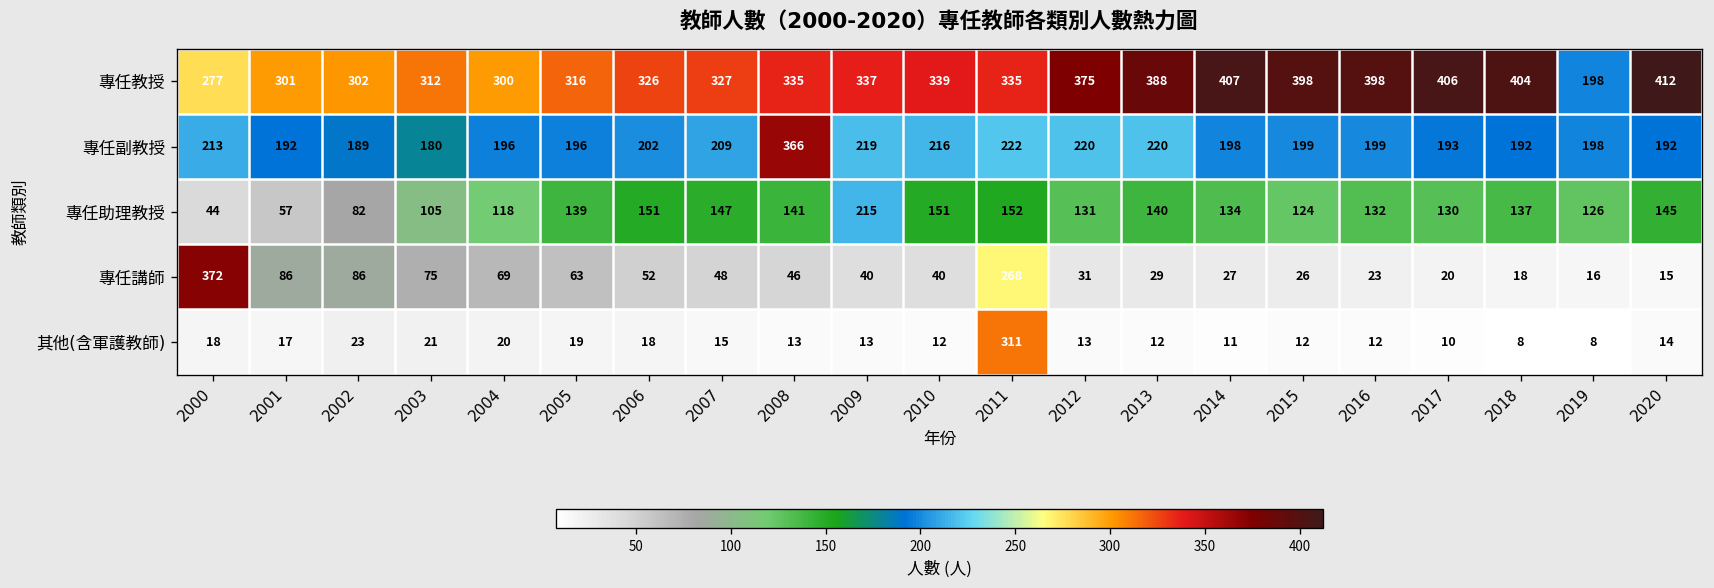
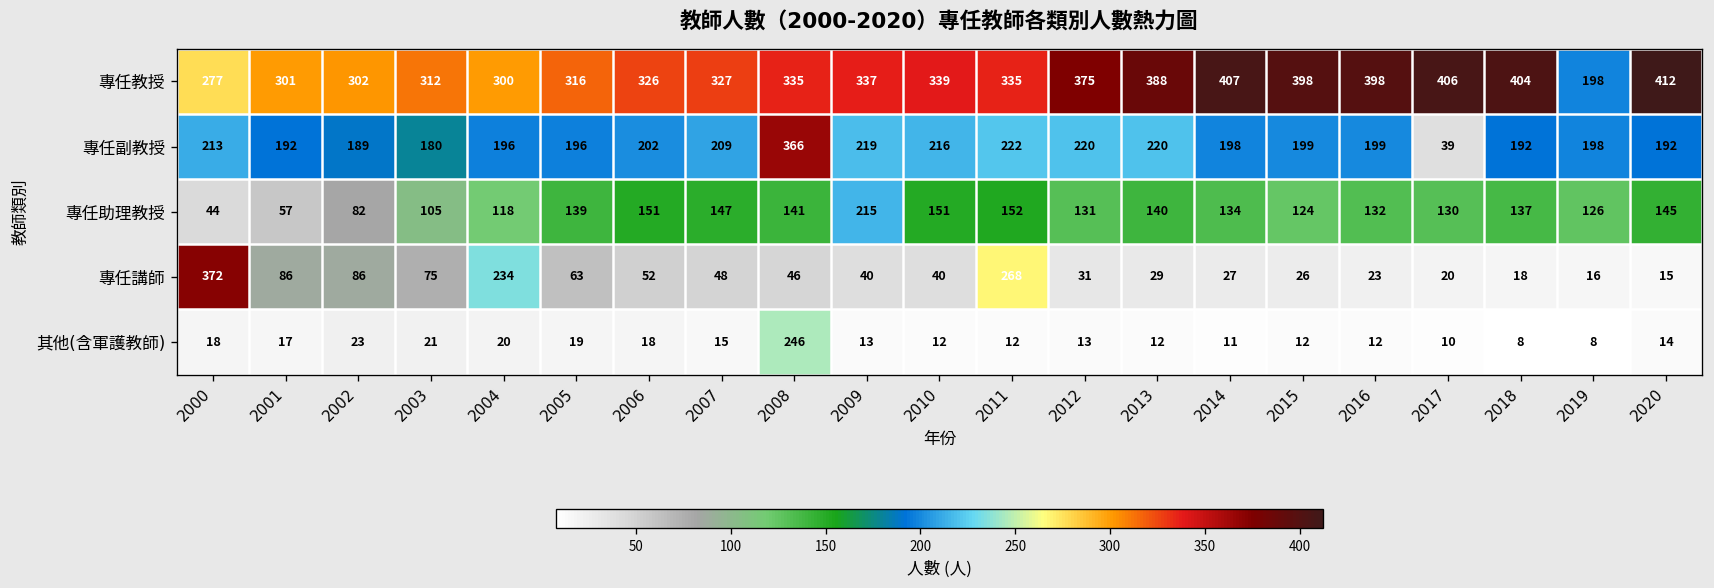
  {
    "專任教授": {
      "2000": 277,
      "2001": 301,
      "2002": 302,
      "2003": 312,
      "2004": 300,
      "2005": 316,
      "2006": 326,
      "2007": 327,
      "2008": 335,
      "2009": 337,
      "2010": 339,
      "2011": 335,
      "2012": 375,
      "2013": 388,
      "2014": 407,
      "2015": 398,
      "2016": 398,
      "2017": 406,
      "2018": 404,
      "2019": 198,
      "2020": 412
    },
    "專任副教授": {
      "2000": 213,
      "2001": 192,
      "2002": 189,
      "2003": 180,
      "2004": 196,
      "2005": 196,
      "2006": 202,
      "2007": 209,
      "2008": 366,
      "2009": 219,
      "2010": 216,
      "2011": 222,
      "2012": 220,
      "2013": 220,
      "2014": 198,
      "2015": 199,
      "2016": 199,
-     "2017": 193,
+     "2017": 39,
      "2018": 192,
      "2019": 198,
      "2020": 192
    },
    "專任助理教授": {
      "2000": 44,
      "2001": 57,
      "2002": 82,
      "2003": 105,
      "2004": 118,
      "2005": 139,
      "2006": 151,
      "2007": 147,
      "2008": 141,
      "2009": 215,
      "2010": 151,
      "2011": 152,
      "2012": 131,
      "2013": 140,
      "2014": 134,
      "2015": 124,
      "2016": 132,
      "2017": 130,
      "2018": 137,
      "2019": 126,
      "2020": 145
    },
    "專任講師": {
      "2000": 372,
      "2001": 86,
      "2002": 86,
      "2003": 75,
-     "2004": 69,
+     "2004": 234,
      "2005": 63,
      "2006": 52,
      "2007": 48,
      "2008": 46,
      "2009": 40,
      "2010": 40,
      "2011": 268,
      "2012": 31,
      "2013": 29,
      "2014": 27,
      "2015": 26,
      "2016": 23,
      "2017": 20,
      "2018": 18,
      "2019": 16,
      "2020": 15
    },
    "其他(含軍護教師)": {
      "2000": 18,
      "2001": 17,
      "2002": 23,
      "2003": 21,
      "2004": 20,
      "2005": 19,
      "2006": 18,
      "2007": 15,
-     "2008": 13,
+     "2008": 246,
      "2009": 13,
      "2010": 12,
-     "2011": 311,
+     "2011": 12,
      "2012": 13,
      "2013": 12,
      "2014": 11,
      "2015": 12,
      "2016": 12,
      "2017": 10,
      "2018": 8,
      "2019": 8,
      "2020": 14
    }
  }
